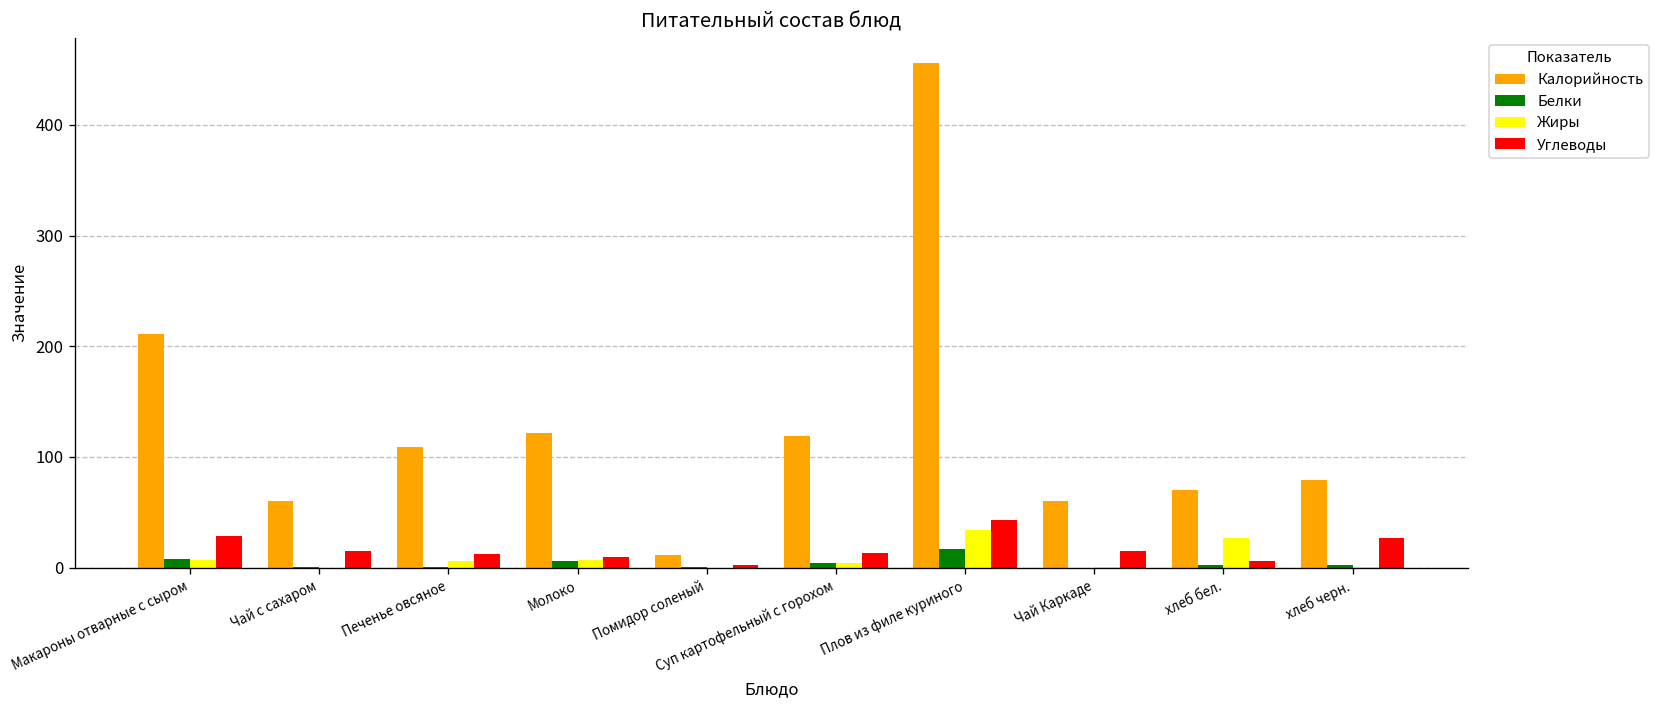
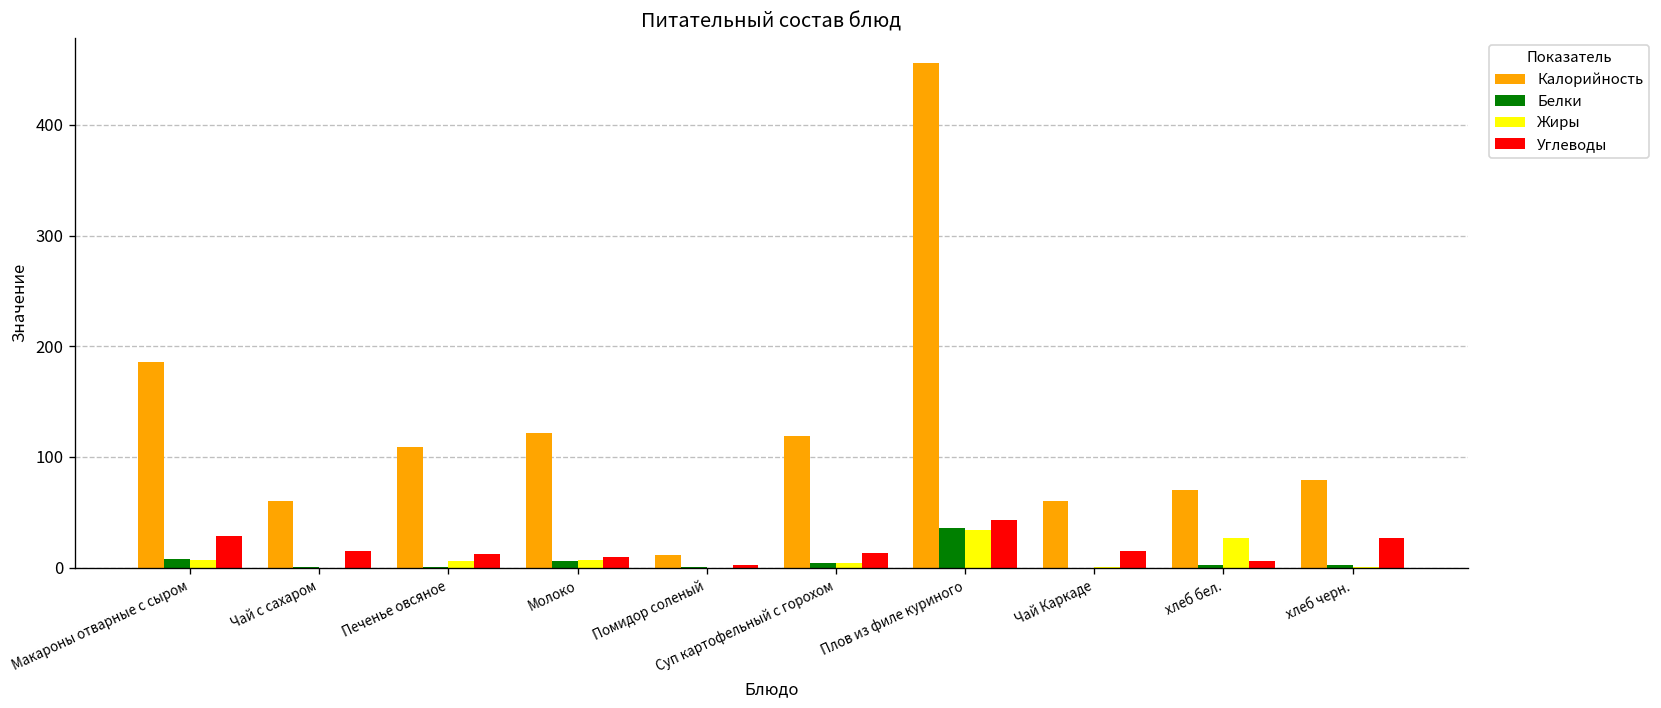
  {
    "Калорийность": {
-     "Макароны отварные с сыром": 210,
+     "Макароны отварные с сыром": 190,
      "Чай с сахаром": 60,
      "Печенье овсяное": 110,
      "Молоко": 120,
      "Помидор соленый": 10,
      "Суп картофельный с горохом": 120,
      "Плов из филе куриного": 460,
      "Чай Каркаде": 60,
      "хлеб бел.": 70,
      "хлеб черн.": 80
    },
    "Белки": {
      "Макароны отварные с сыром": 10,
      "Молоко": 10,
      "Суп картофельный с горохом": 0,
-     "Плов из филе куриного": 20,
+     "Плов из филе куриного": 40,
      "Чай Каркаде": 0
    },
    "Жиры": {
      "Макароны отварные с сыром": 10,
      "Чай с сахаром": 0,
      "Печенье овсяное": 10,
      "Молоко": 10,
      "Суп картофельный с горохом": 0,
      "Плов из филе куриного": 30,
      "хлеб бел.": 30
    },
    "Углеводы": {
      "Макароны отварные с сыром": 30,
      "Чай с сахаром": 20,
      "Печенье овсяное": 10,
      "Молоко": 10,
      "Суп картофельный с горохом": 10,
      "Плов из филе куриного": 40,
      "Чай Каркаде": 20,
      "хлеб бел.": 10,
      "хлеб черн.": 30
    }
  }
